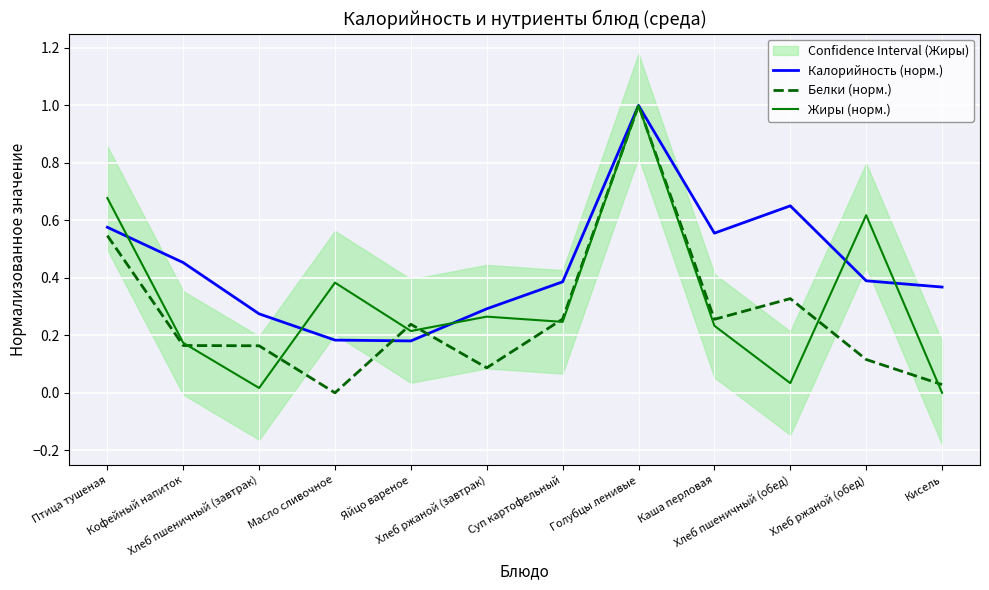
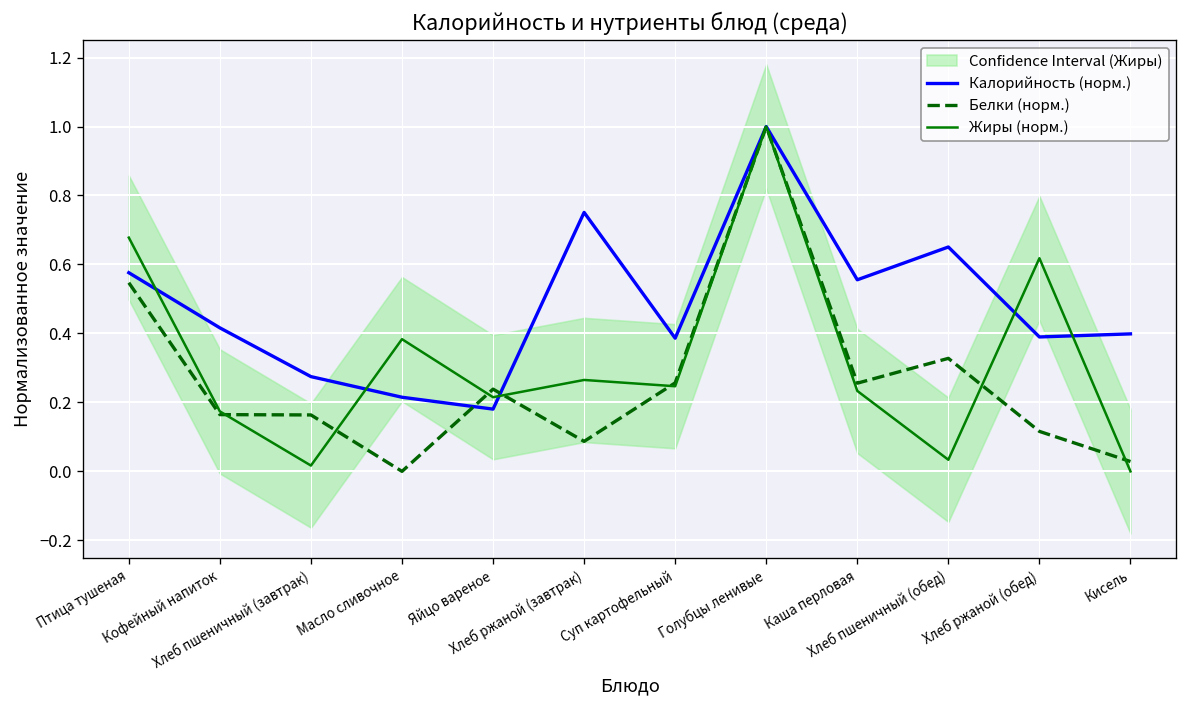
  {
    "Калорийность (норм.)": {
      "Птица тушеная": 0.58,
-     "Кофейный напиток": 0.45,
+     "Кофейный напиток": 0.42,
      "Хлеб пшеничный (завтрак)": 0.27,
-     "Масло сливочное": 0.18,
+     "Масло сливочное": 0.21,
      "Яйцо вареное": 0.18,
-     "Хлеб ржаной (завтрак)": 0.29,
+     "Хлеб ржаной (завтрак)": 0.75,
      "Суп картофельный": 0.39,
      "Каша перловая": 0.56,
      "Хлеб пшеничный (обед)": 0.65,
      "Хлеб ржаной (обед)": 0.39,
-     "Кисель": 0.37
+     "Кисель": 0.40
    }
  }
